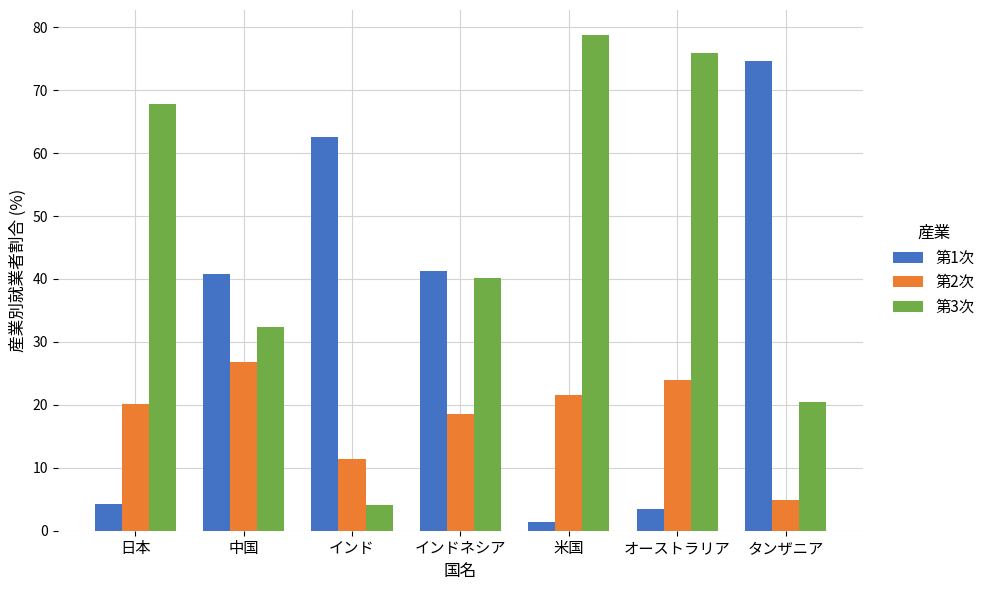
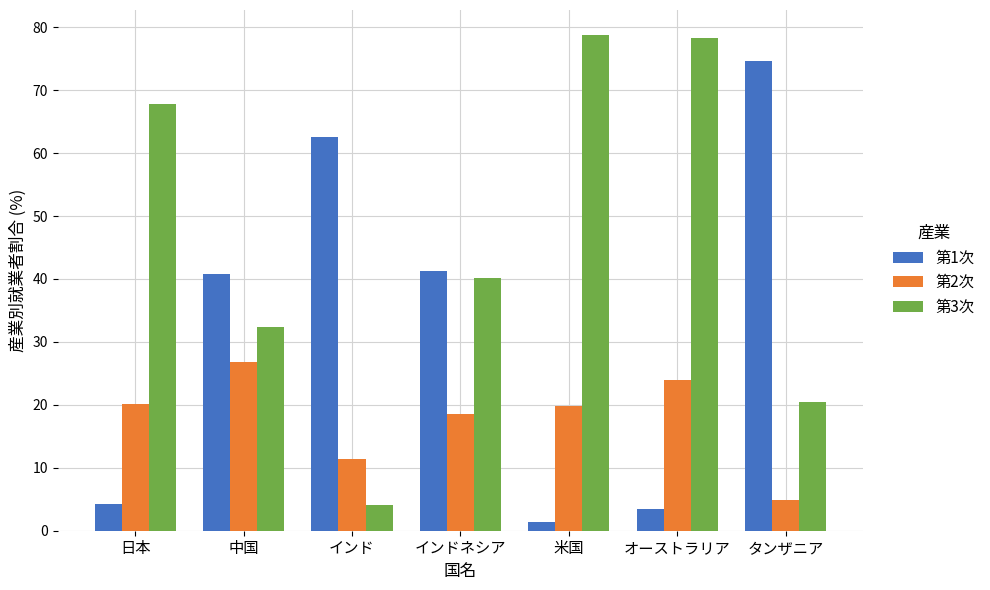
  {
    "第1次": {
      "日本": 4,
      "中国": 41,
      "インド": 63,
      "インドネシア": 41,
      "米国": 1,
      "オーストラリア": 3,
      "タンザニア": 75
    },
    "第2次": {
      "日本": 20,
      "中国": 27,
      "インド": 11,
      "インドネシア": 19,
-     "米国": 22,
+     "米国": 20,
      "オーストラリア": 24,
      "タンザニア": 5
    },
    "第3次": {
      "日本": 68,
      "中国": 32,
      "インド": 4,
      "インドネシア": 40,
      "米国": 79,
-     "オーストラリア": 76,
+     "オーストラリア": 78,
      "タンザニア": 20
    }
  }
